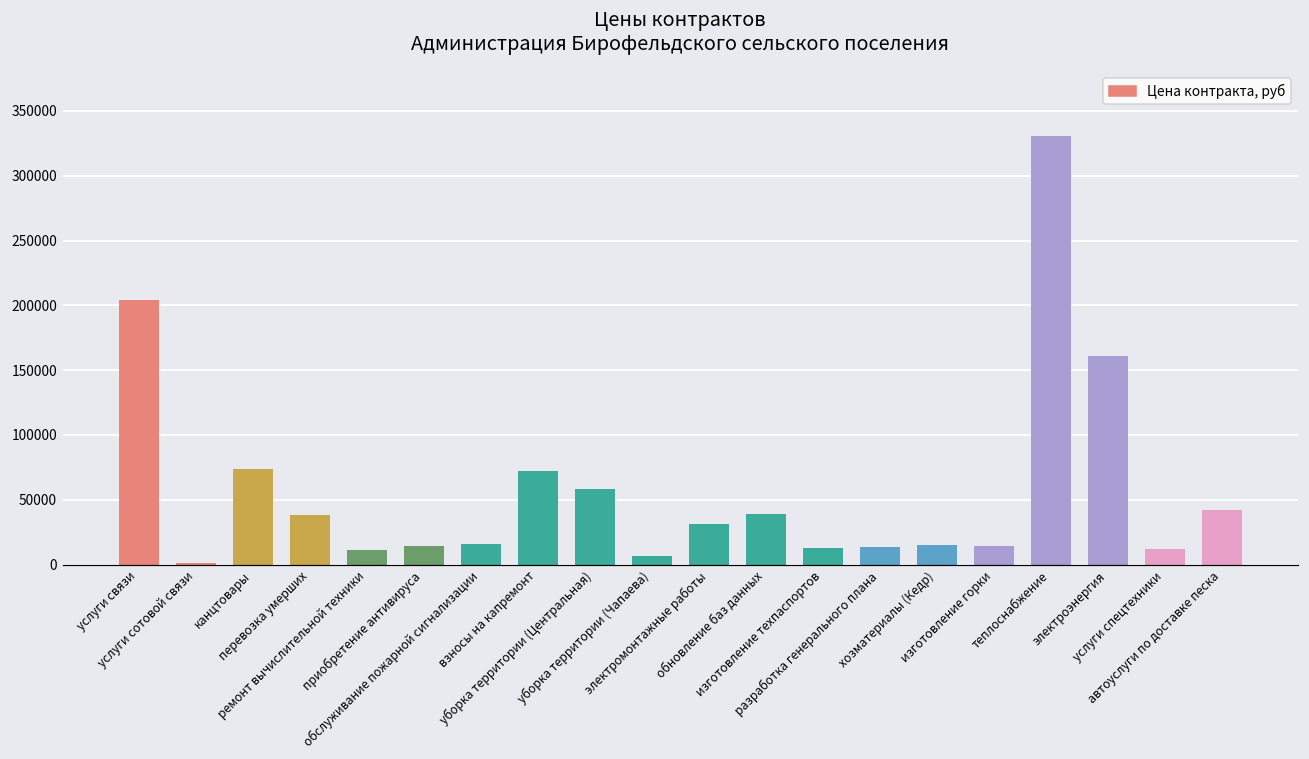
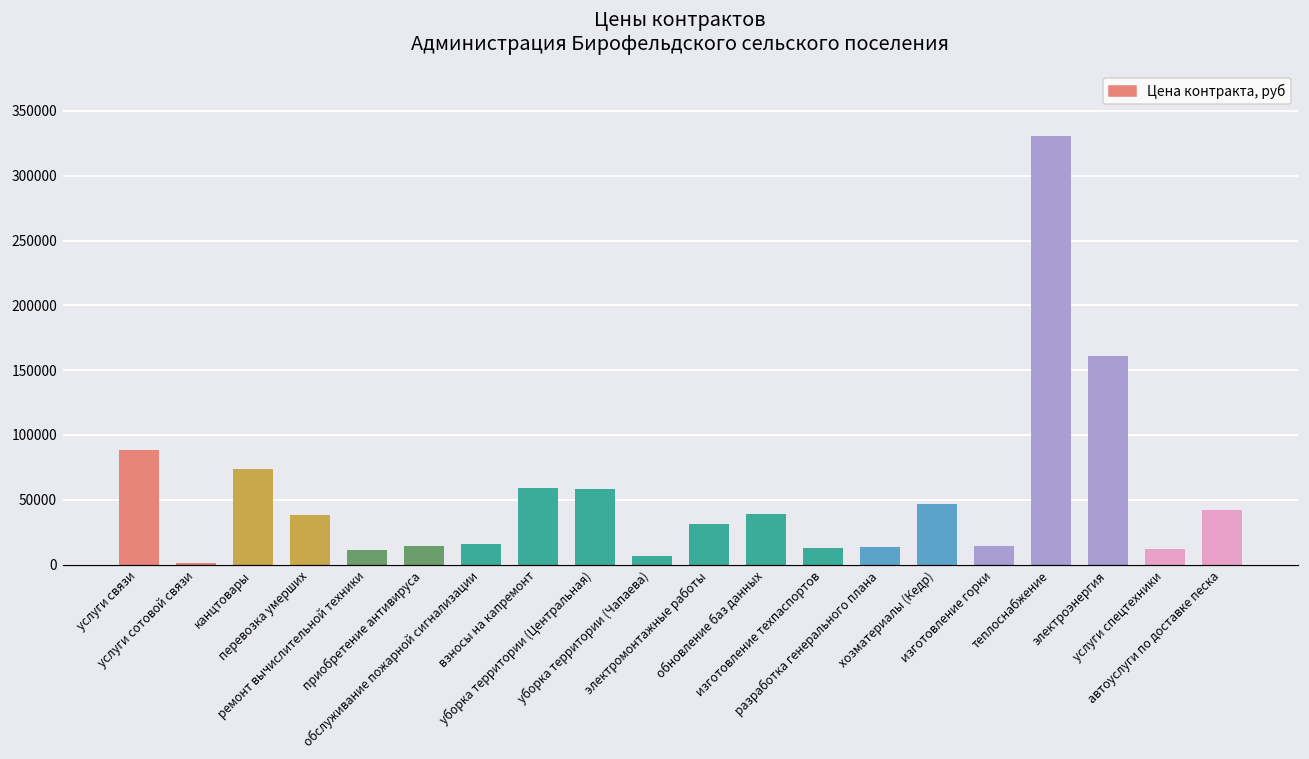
  {
-   "услуги связи": 204000,
+   "услуги связи": 89000,
    "канцтовары": 73000,
    "перевозка умерших": 39000,
    "ремонт вычислительной техники": 12000,
    "приобретение антивируса": 14000,
    "обслуживание пожарной сигнализации": 16000,
-   "взносы на капремонт": 72000,
+   "взносы на капремонт": 59000,
    "уборка территории (Центральная)": 58000,
    "уборка территории (Чапаева)": 7000,
    "электромонтажные работы": 31000,
    "обновление баз данных": 39000,
    "изготовление техпаспортов": 13000,
    "разработка генерального плана": 13000,
-   "хозматериалы (Кедр)": 15000,
+   "хозматериалы (Кедр)": 46000,
    "изготовление горки": 15000,
    "теплоснабжение": 331000,
    "электроэнергия": 161000,
    "услуги спецтехники": 12000,
    "автоуслуги по доставке песка": 42000
  }
